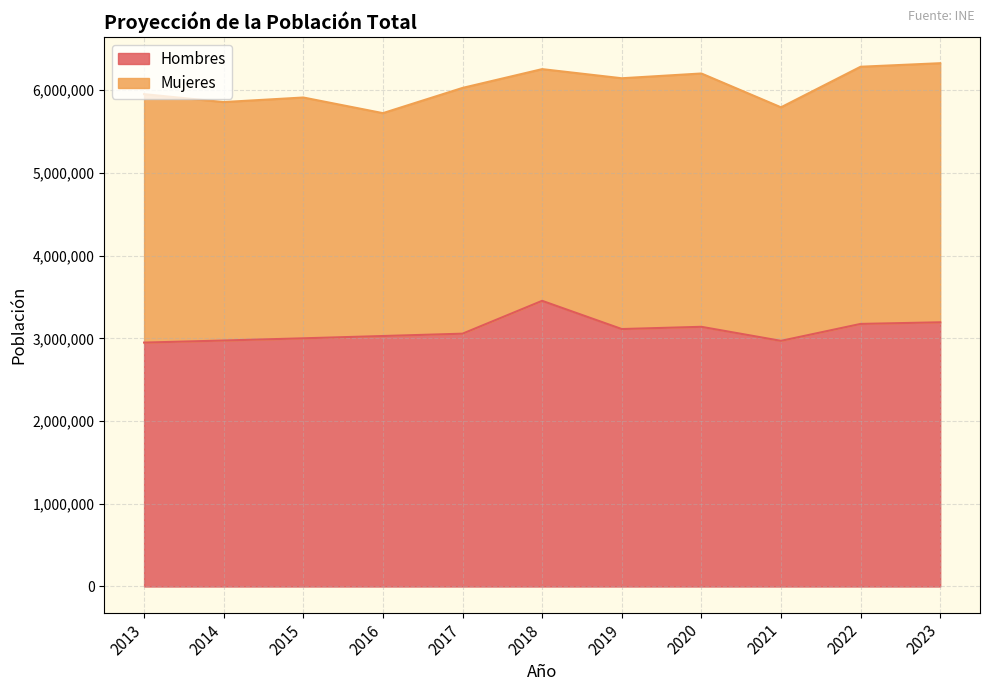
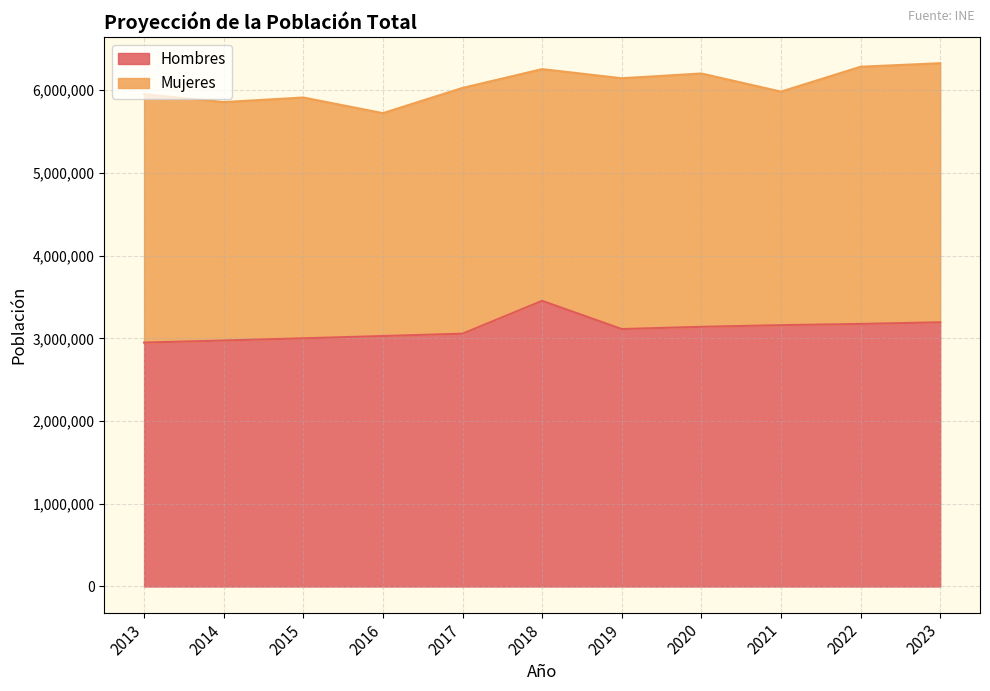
  {
    "Hombres": {
      "2013": "2,900,000",
      "2014": "3,000,000",
      "2015": "3,000,000",
      "2016": "3,000,000",
      "2017": "3,100,000",
      "2018": "3,500,000",
      "2019": "3,100,000",
      "2020": "3,100,000",
-     "2021": "3,000,000",
+     "2021": "3,200,000",
      "2022": "3,200,000",
      "2023": "3,200,000"
    },
    "Mujeres": {
      "2014": "2,900,000",
      "2015": "2,900,000",
      "2016": "2,700,000",
      "2017": "3,000,000",
      "2018": "2,800,000",
      "2019": "3,000,000",
      "2020": "3,100,000",
      "2021": "2,800,000",
      "2022": "3,100,000",
      "2023": "3,100,000"
    }
  }
